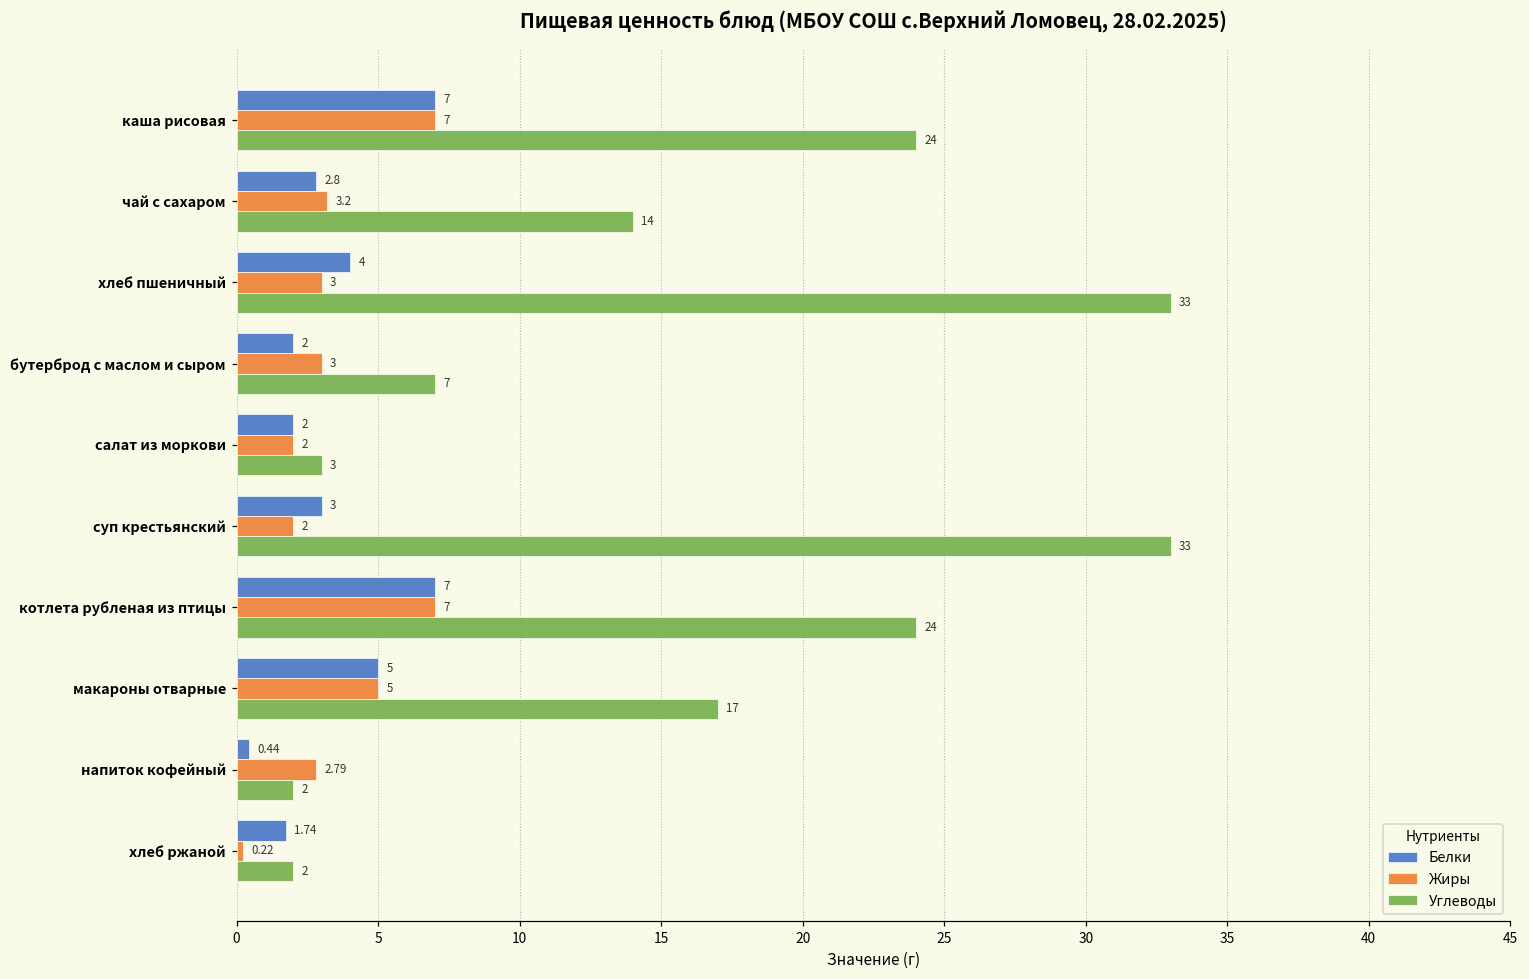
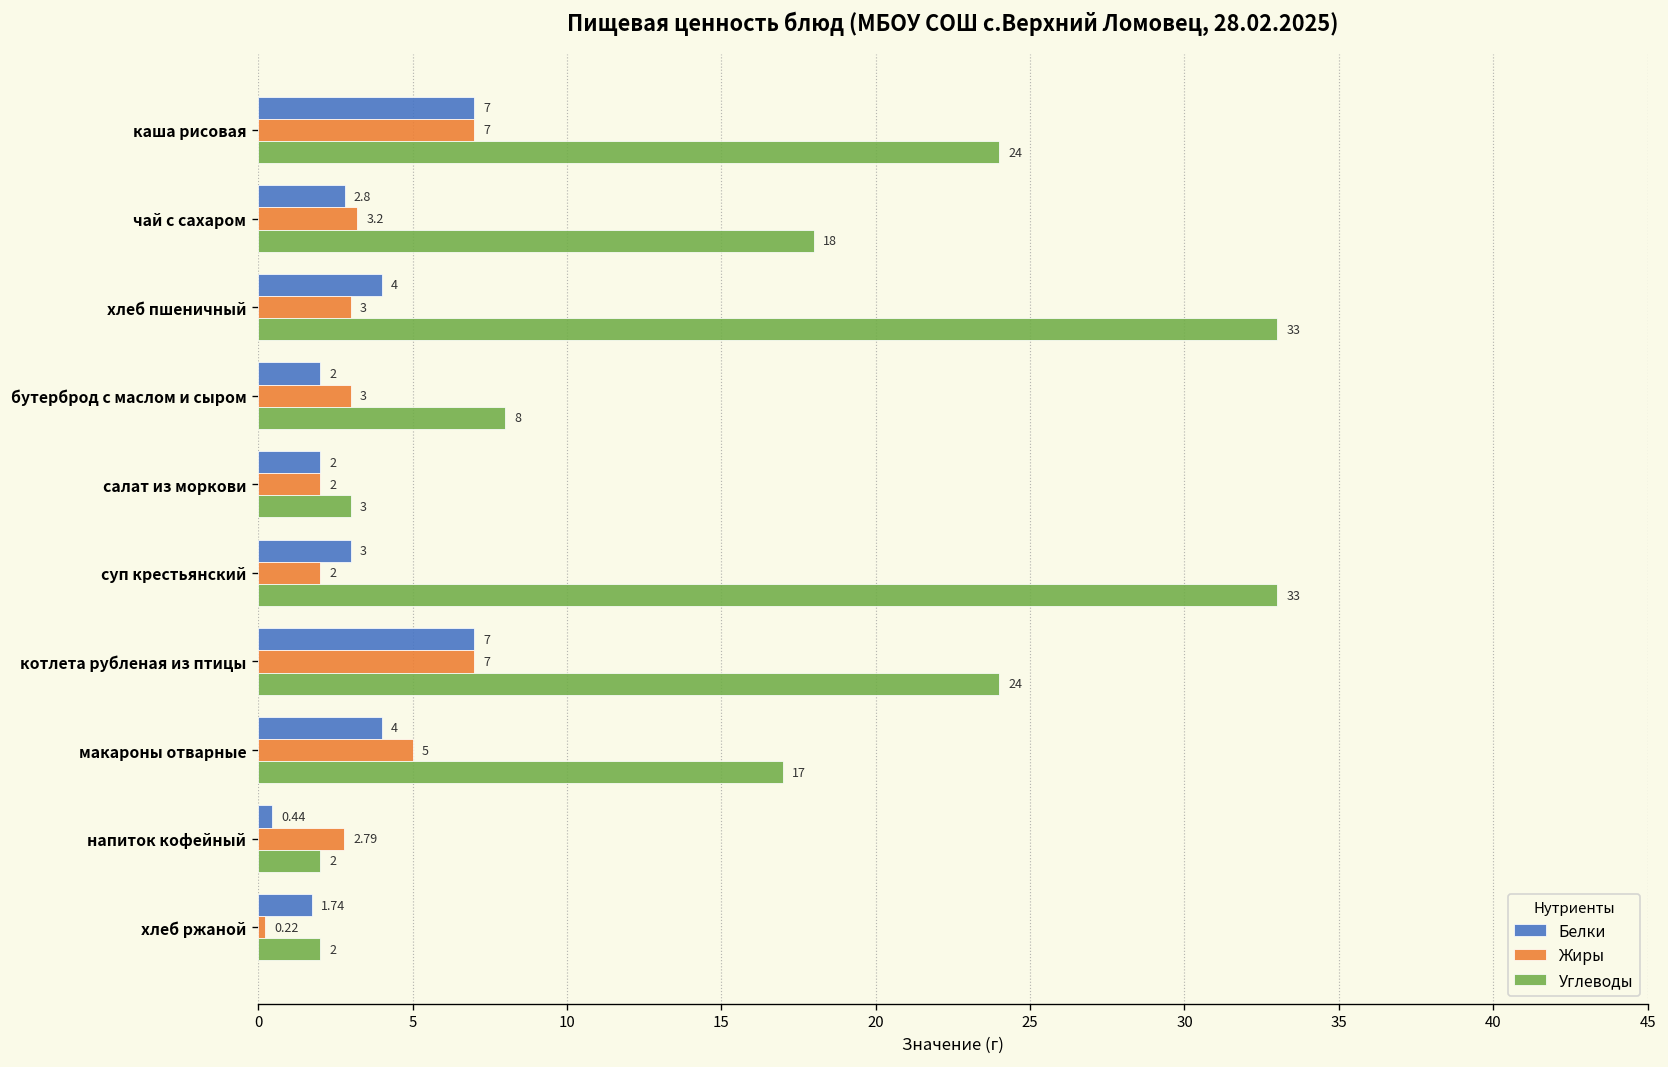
  {
    "Белки": {
      "каша рисовая": 7,
      "чай с сахаром": 2.8,
      "хлеб пшеничный": 4,
      "бутерброд с маслом и сыром": 2,
      "салат из моркови": 2,
      "суп крестьянский": 3,
      "котлета рубленая из птицы": 7,
-     "макароны отварные": 5,
+     "макароны отварные": 4,
      "напиток кофейный": 0.44,
      "хлеб ржаной": 1.74
    },
    "Жиры": {
      "каша рисовая": 7,
      "чай с сахаром": 3.2,
      "хлеб пшеничный": 3,
      "бутерброд с маслом и сыром": 3,
      "салат из моркови": 2,
      "суп крестьянский": 2,
      "котлета рубленая из птицы": 7,
      "макароны отварные": 5,
      "напиток кофейный": 2.79,
      "хлеб ржаной": 0.22
    },
    "Углеводы": {
      "каша рисовая": 24,
-     "чай с сахаром": 14,
+     "чай с сахаром": 18,
      "хлеб пшеничный": 33,
-     "бутерброд с маслом и сыром": 7,
+     "бутерброд с маслом и сыром": 8,
      "салат из моркови": 3,
      "суп крестьянский": 33,
      "котлета рубленая из птицы": 24,
      "макароны отварные": 17,
      "напиток кофейный": 2,
      "хлеб ржаной": 2
    }
  }
